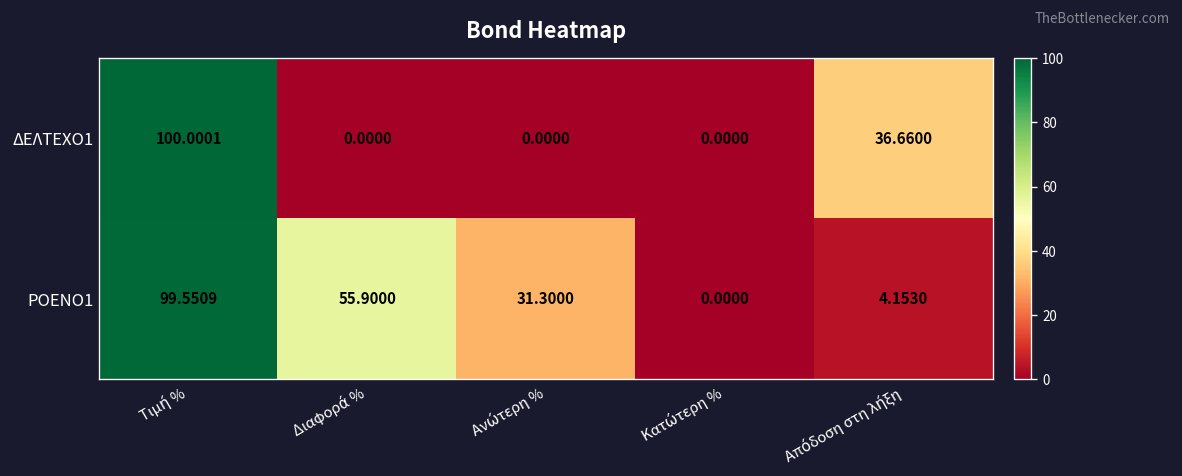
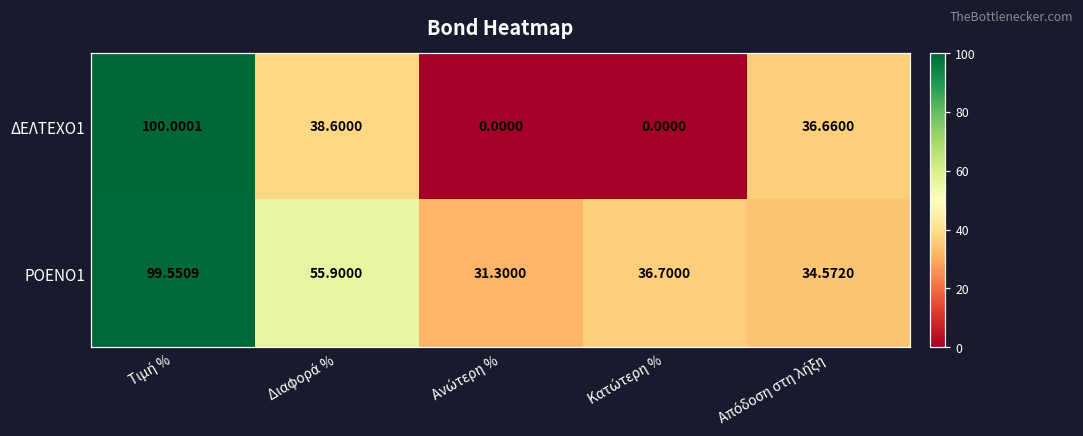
  {
    "ΔΕΛΤΕΧΟ1": {
      "Τιμή %": 100.0001,
-     "Διαφορά %": 0.0000,
+     "Διαφορά %": 38.6000,
      "Ανώτερη %": 0.0000,
      "Κατώτερη %": 0.0000,
      "Απόδοση στη λήξη": 36.6600
    },
    "ΡΟΕΝΟ1": {
      "Τιμή %": 99.5509,
      "Διαφορά %": 55.9000,
      "Ανώτερη %": 31.3000,
-     "Κατώτερη %": 0.0000,
-     "Απόδοση στη λήξη": 4.1530
+     "Κατώτερη %": 36.7000,
+     "Απόδοση στη λήξη": 34.5720
    }
  }
